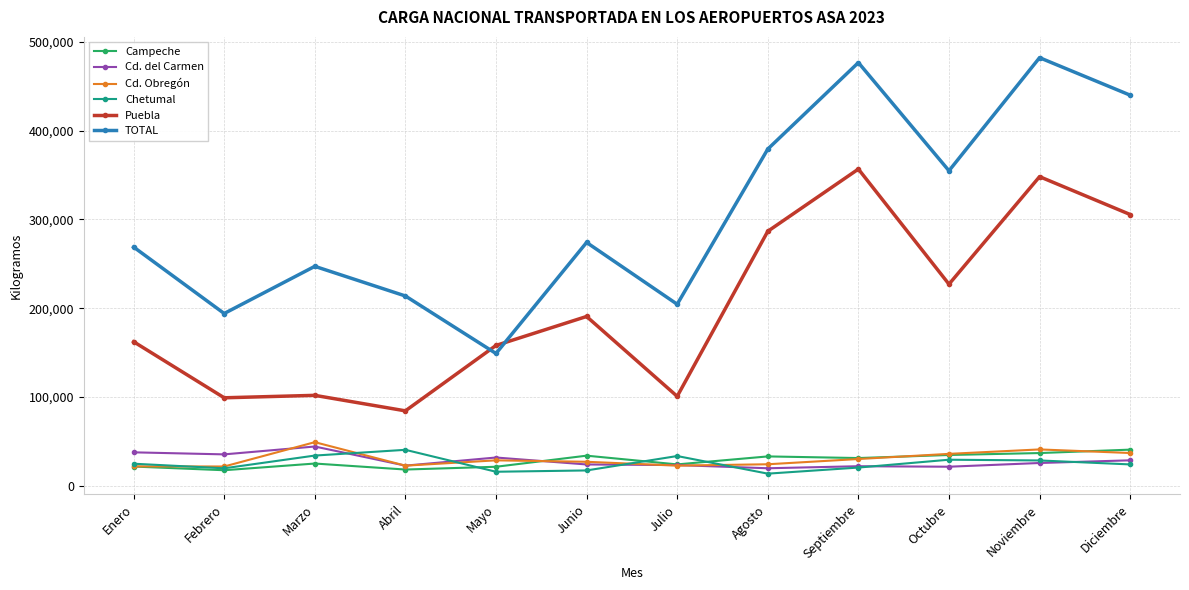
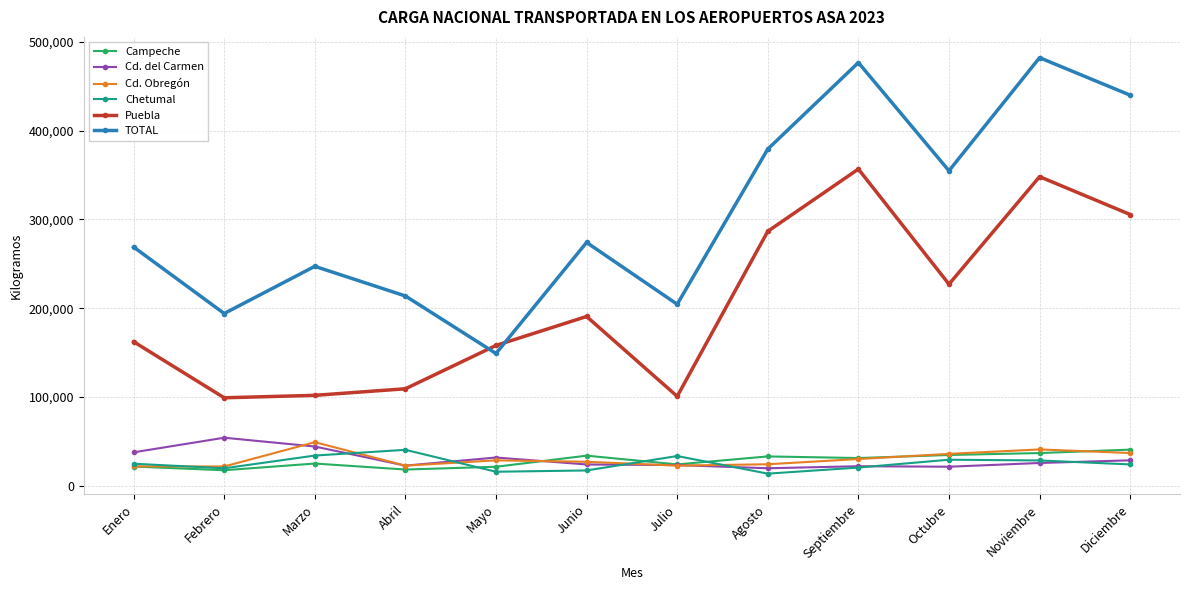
  {
    "Cd. del Carmen": {
      "Enero": "40,000",
-     "Febrero": "40,000",
+     "Febrero": "50,000",
      "Marzo": "40,000",
      "Mayo": "30,000",
      "Junio": "20,000",
      "Agosto": "20,000",
      "Octubre": "20,000",
      "Diciembre": "30,000"
    },
    "Cd. Obregón": {
      "Marzo": "50,000",
      "Mayo": "30,000",
      "Junio": "30,000",
      "Agosto": "20,000",
      "Noviembre": "40,000",
      "Diciembre": "40,000"
    },
    "Puebla": {
      "Enero": "160,000",
      "Febrero": "100,000",
      "Marzo": "100,000",
-     "Abril": "80,000",
+     "Abril": "110,000",
      "Mayo": "160,000",
      "Junio": "190,000",
      "Julio": "100,000",
      "Agosto": "290,000",
      "Septiembre": "360,000",
      "Octubre": "230,000",
      "Noviembre": "350,000",
      "Diciembre": "310,000"
    },
    "TOTAL": {
      "Enero": "270,000",
      "Febrero": "190,000",
      "Marzo": "250,000",
      "Abril": "210,000",
      "Mayo": "150,000",
      "Junio": "270,000",
      "Julio": "200,000",
      "Agosto": "380,000",
      "Septiembre": "480,000",
      "Octubre": "350,000",
      "Noviembre": "480,000",
      "Diciembre": "440,000"
    }
  }
